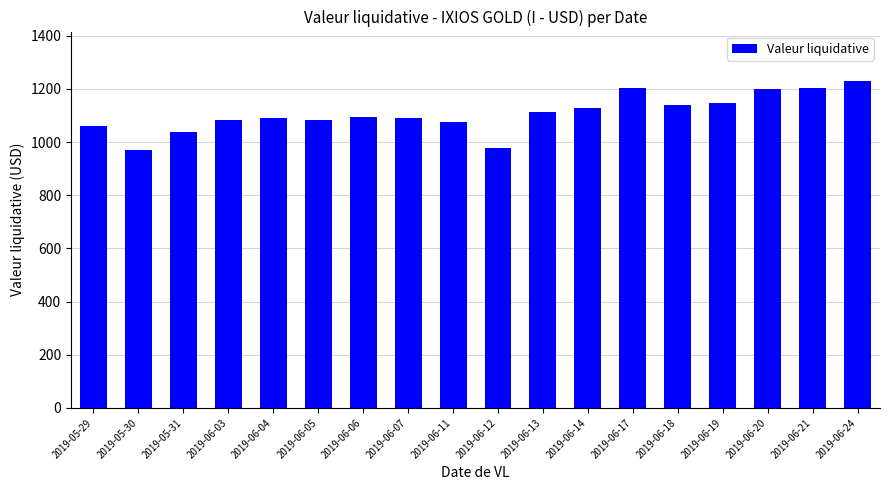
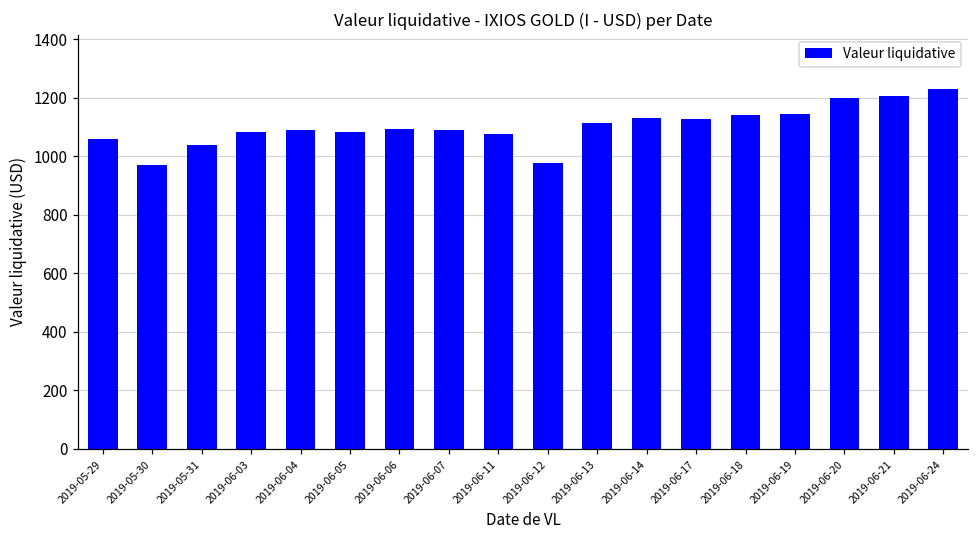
  {
    "2019-05-29": 1060,
    "2019-05-30": 970,
    "2019-05-31": 1040,
    "2019-06-03": 1080,
    "2019-06-04": 1090,
    "2019-06-05": 1080,
    "2019-06-06": 1090,
    "2019-06-07": 1090,
    "2019-06-11": 1080,
    "2019-06-12": 980,
    "2019-06-13": 1110,
    "2019-06-14": 1130,
-   "2019-06-17": 1200,
+   "2019-06-17": 1130,
    "2019-06-18": 1140,
    "2019-06-19": 1150,
    "2019-06-20": 1200,
    "2019-06-21": 1200,
    "2019-06-24": 1230
  }
